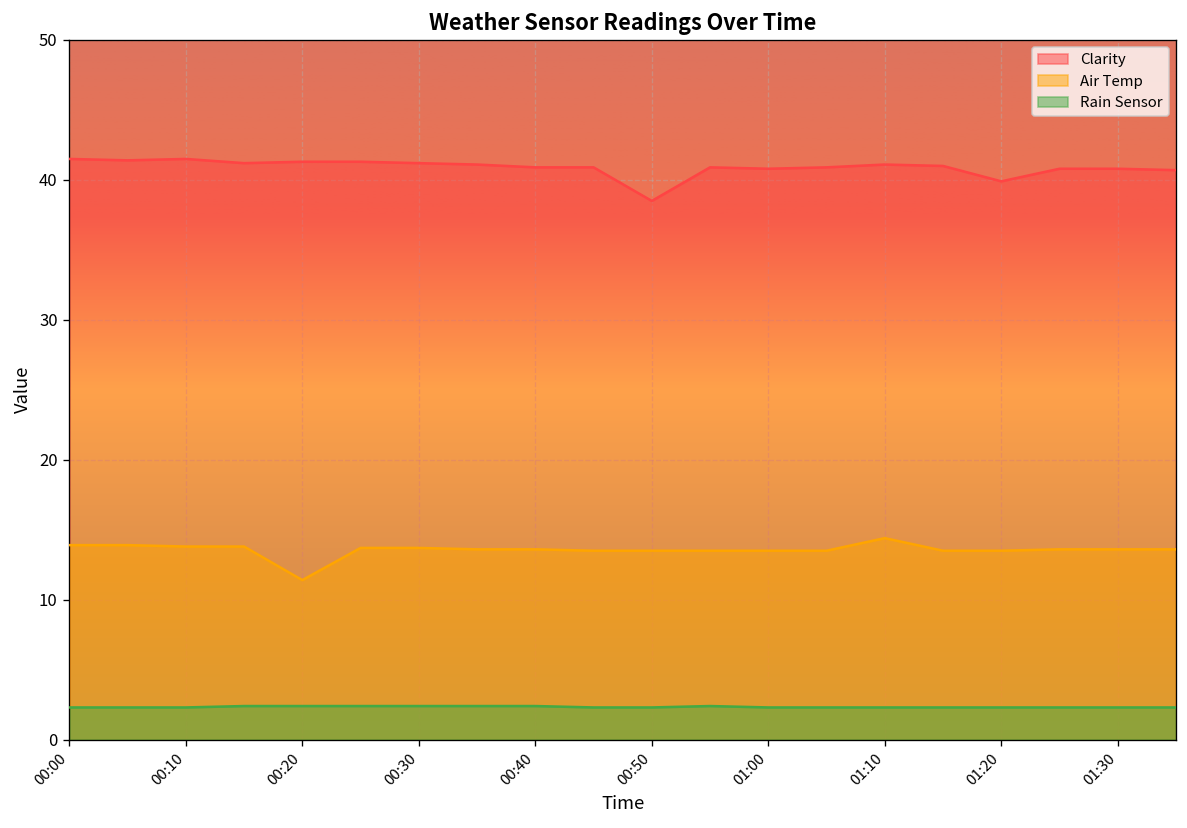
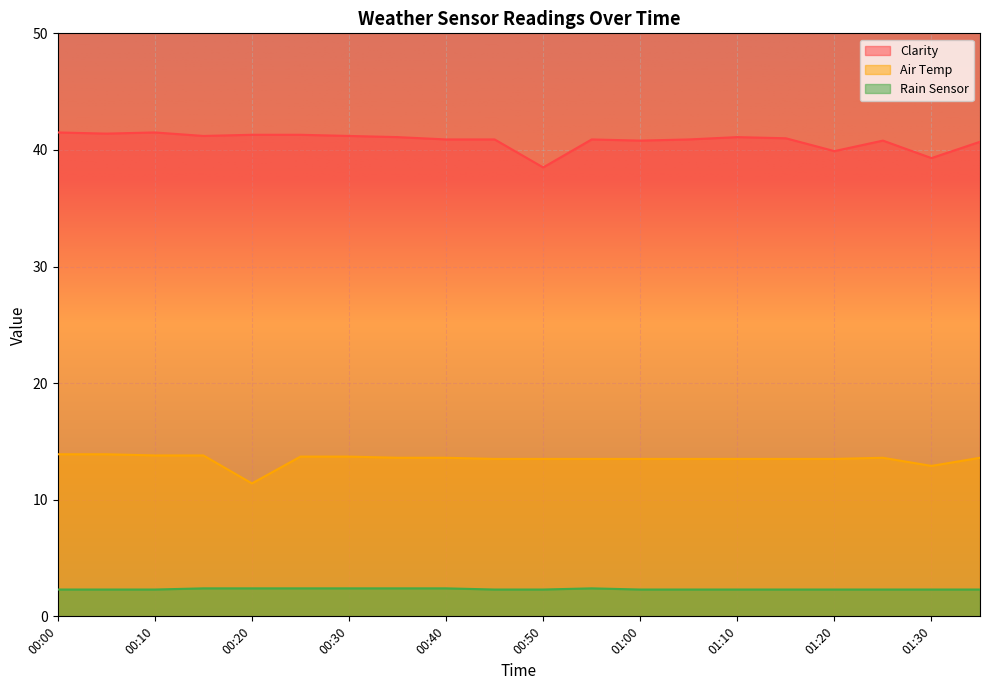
  {
    "Clarity": {
      "00:00": 41.5,
      "00:10": 41.5,
      "00:20": 41.3,
      "00:30": 41.2,
      "00:40": 40.9,
      "00:50": 38.5,
      "01:00": 40.8,
      "01:10": 41.1,
      "01:20": 39.9,
-     "01:30": 40.8
+     "01:30": 39.3
    },
    "Air Temp": {
      "00:00": 13.9,
      "00:10": 13.8,
      "00:20": 11.4,
      "00:30": 13.7,
      "00:40": 13.6,
      "00:50": 13.5,
      "01:00": 13.5,
-     "01:10": 14.4,
+     "01:10": 13.5,
      "01:20": 13.5,
-     "01:30": 13.6
+     "01:30": 12.9
    },
    "Rain Sensor": {
      "00:00": 2.3,
      "00:10": 2.3,
      "00:20": 2.4,
      "00:30": 2.4,
      "00:40": 2.4,
      "00:50": 2.3,
      "01:00": 2.3,
      "01:10": 2.3,
      "01:20": 2.3,
      "01:30": 2.3
    }
  }
